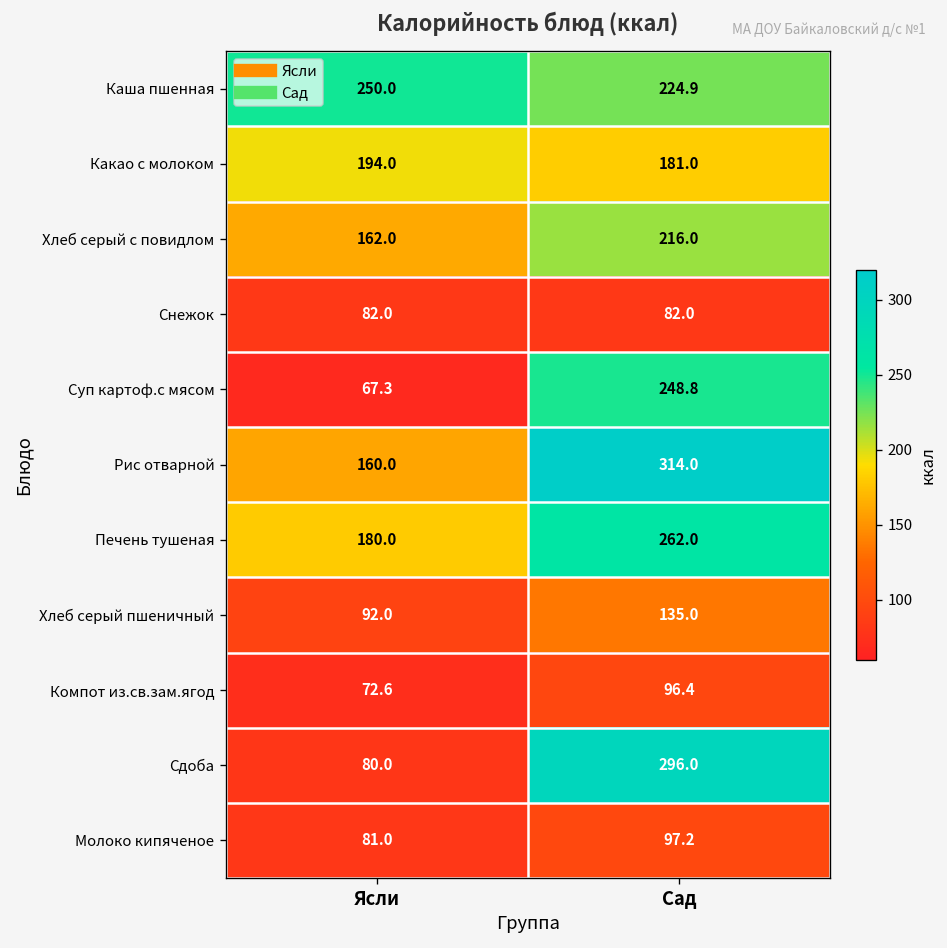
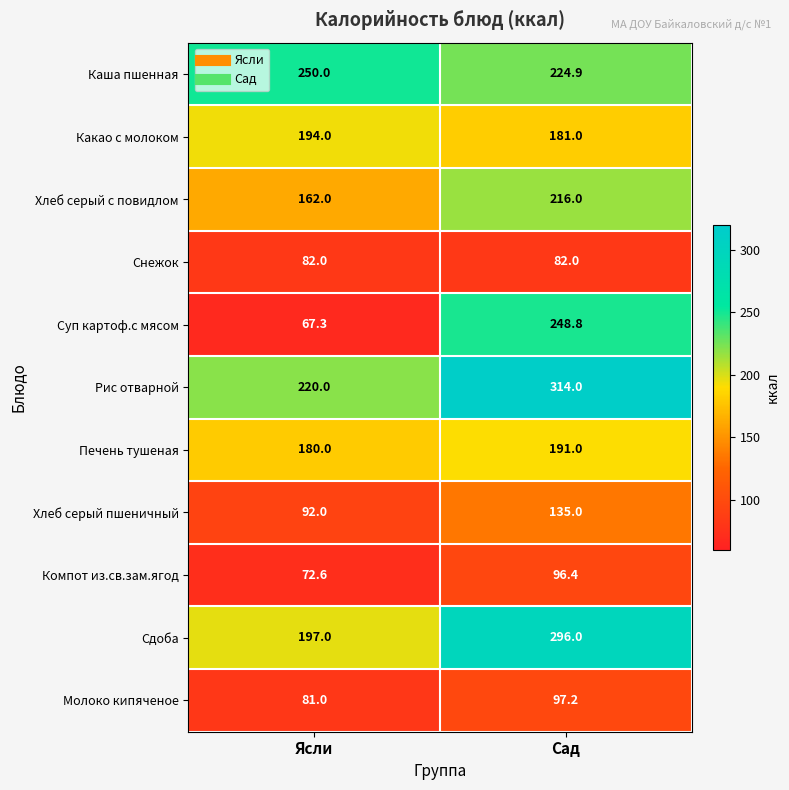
  {
    "Каша пшенная": {
      "Ясли": 250.0,
      "Сад": 224.9
    },
    "Какао с молоком": {
      "Ясли": 194.0,
      "Сад": 181.0
    },
    "Хлеб серый с повидлом": {
      "Ясли": 162.0,
      "Сад": 216.0
    },
    "Снежок": {
      "Ясли": 82.0,
      "Сад": 82.0
    },
    "Суп картоф.с мясом": {
      "Ясли": 67.3,
      "Сад": 248.8
    },
    "Рис отварной": {
-     "Ясли": 160.0,
+     "Ясли": 220.0,
      "Сад": 314.0
    },
    "Печень тушеная": {
      "Ясли": 180.0,
-     "Сад": 262.0
+     "Сад": 191.0
    },
    "Хлеб серый пшеничный": {
      "Ясли": 92.0,
      "Сад": 135.0
    },
    "Компот из.св.зам.ягод": {
      "Ясли": 72.6,
      "Сад": 96.4
    },
    "Сдоба": {
-     "Ясли": 80.0,
+     "Ясли": 197.0,
      "Сад": 296.0
    },
    "Молоко кипяченое": {
      "Ясли": 81.0,
      "Сад": 97.2
    }
  }
